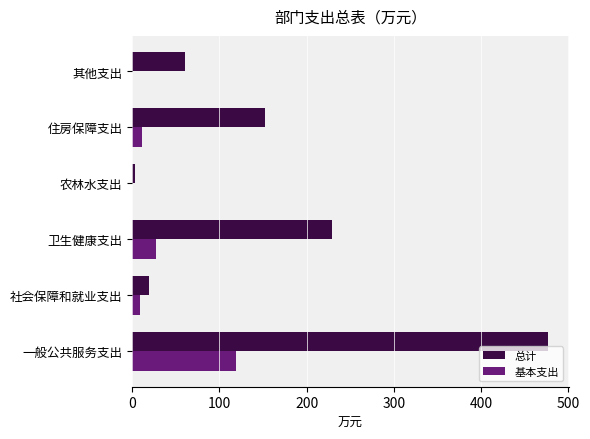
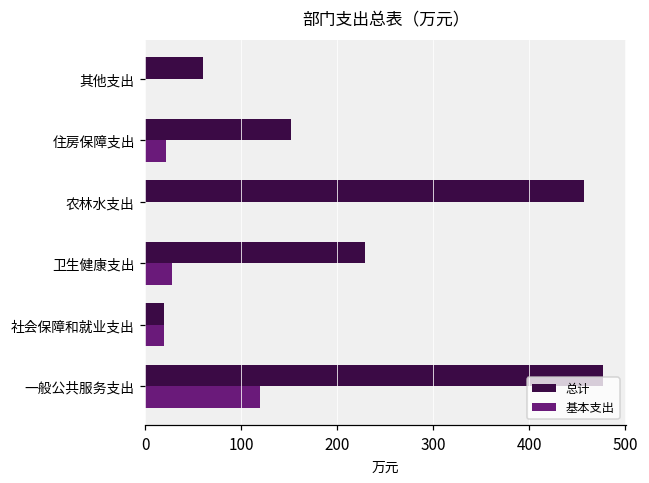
  {
    "总计": {
      "其他支出": 60,
      "住房保障支出": 150,
-     "农林水支出": 0,
+     "农林水支出": 460,
      "卫生健康支出": 230,
      "社会保障和就业支出": 20,
      "一般公共服务支出": 480
    },
    "基本支出": {
      "其他支出": 0,
-     "住房保障支出": 10,
+     "住房保障支出": 20,
      "农林水支出": 0,
      "卫生健康支出": 30,
-     "社会保障和就业支出": 10,
+     "社会保障和就业支出": 20,
      "一般公共服务支出": 120
    }
  }
